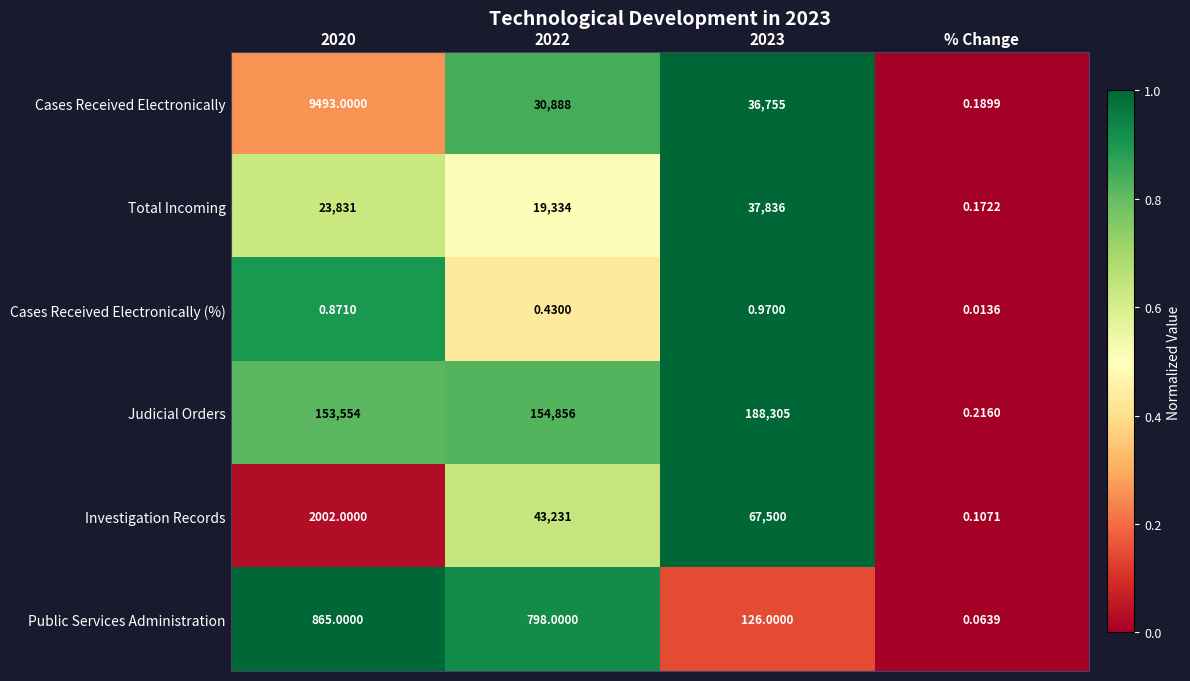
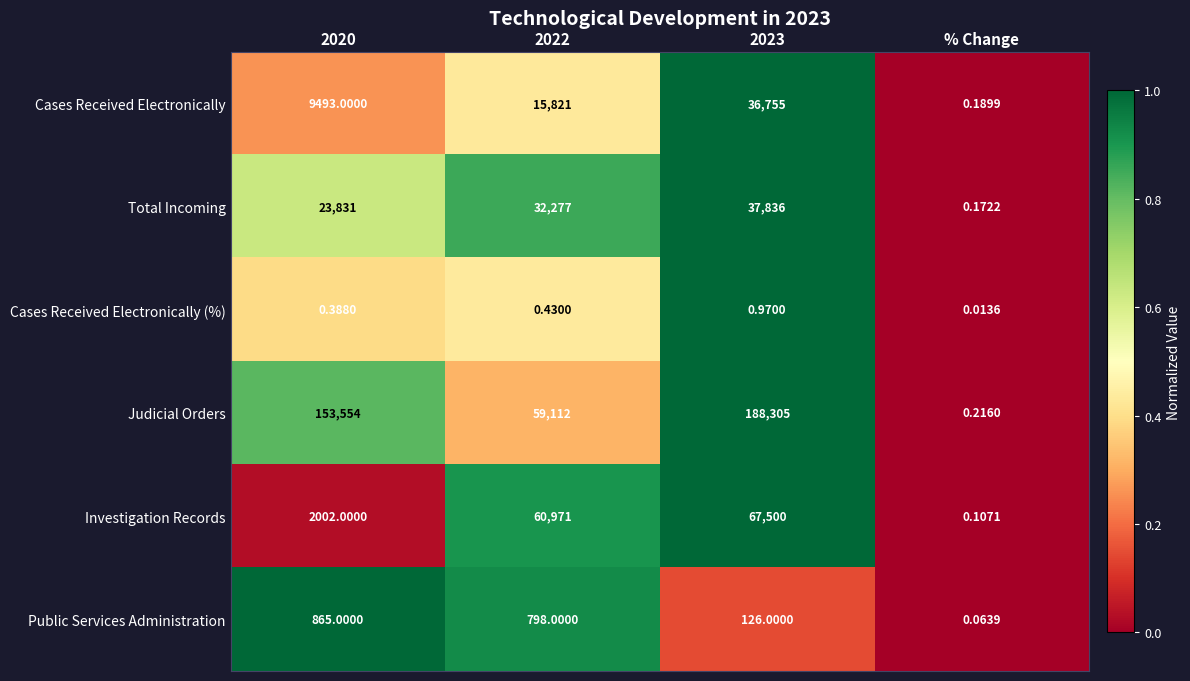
  {
    "Cases Received Electronically": {
      "2020": "9493.0000",
-     "2022": "30,888",
+     "2022": "15,821",
      "2023": "36,755",
      "% Change": "0.1899"
    },
    "Total Incoming": {
      "2020": "23,831",
-     "2022": "19,334",
+     "2022": "32,277",
      "2023": "37,836",
      "% Change": "0.1722"
    },
    "Cases Received Electronically (%)": {
-     "2020": "0.8710",
+     "2020": "0.3880",
      "2022": "0.4300",
      "2023": "0.9700",
      "% Change": "0.0136"
    },
    "Judicial Orders": {
      "2020": "153,554",
-     "2022": "154,856",
+     "2022": "59,112",
      "2023": "188,305",
      "% Change": "0.2160"
    },
    "Investigation Records": {
      "2020": "2002.0000",
-     "2022": "43,231",
+     "2022": "60,971",
      "2023": "67,500",
      "% Change": "0.1071"
    },
    "Public Services Administration": {
      "2020": "865.0000",
      "2022": "798.0000",
      "2023": "126.0000",
      "% Change": "0.0639"
    }
  }
